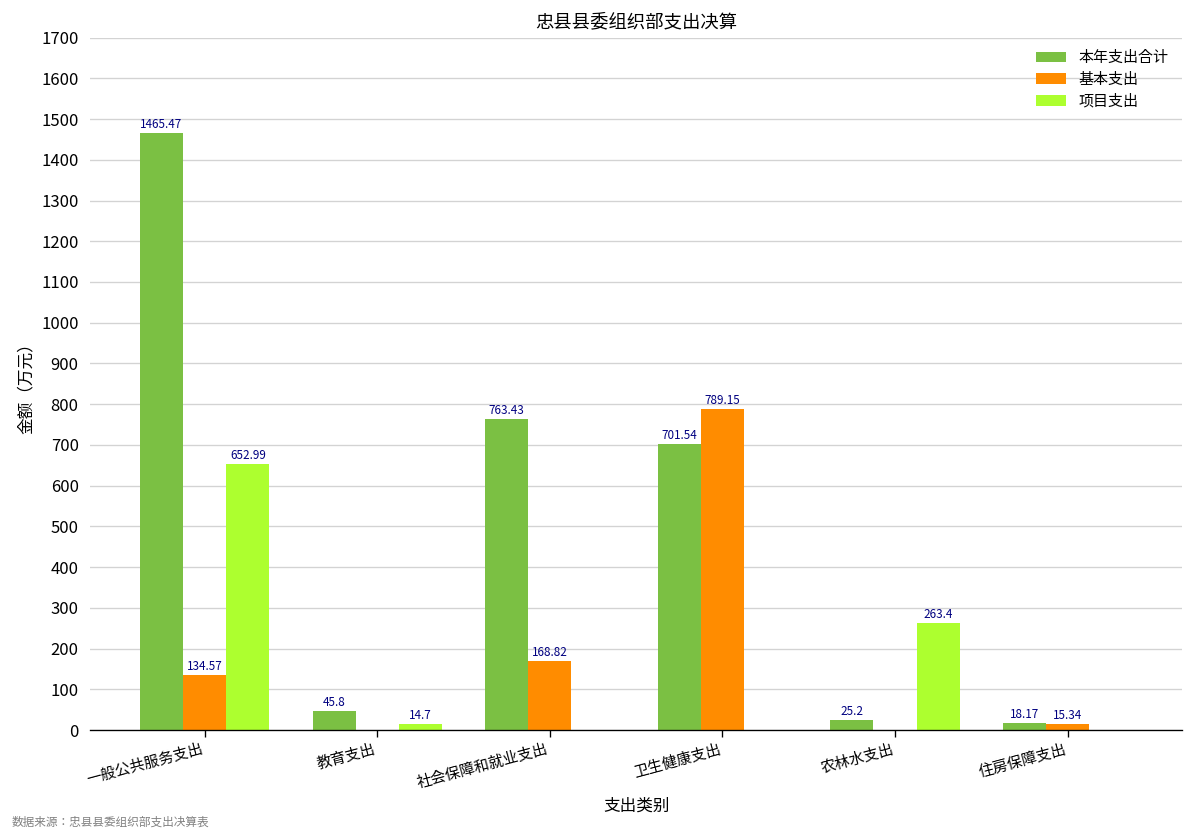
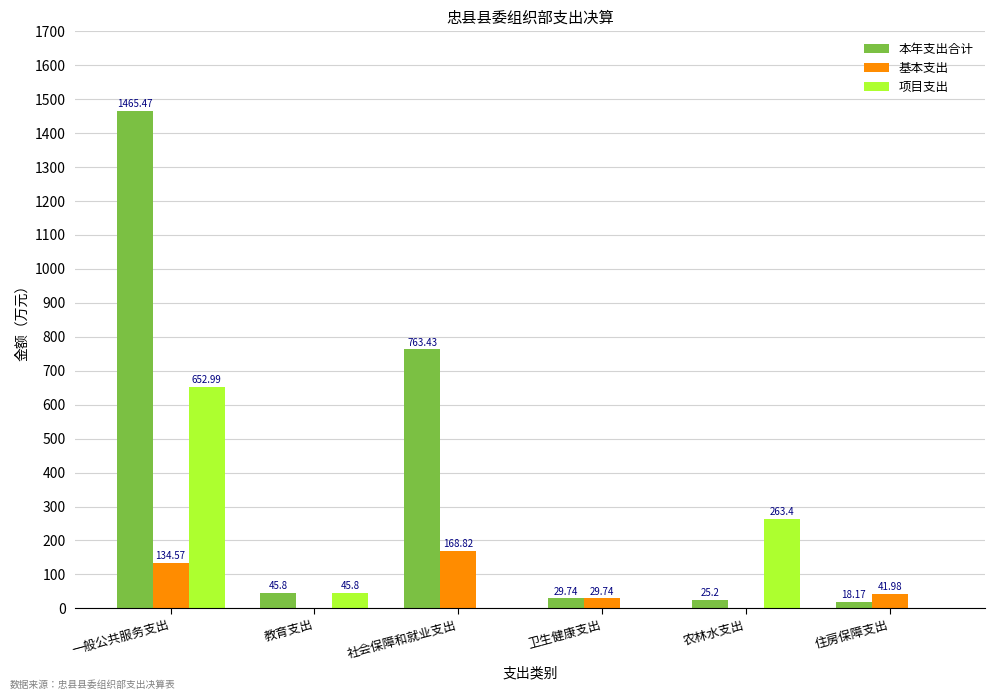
  {
    "本年支出合计": {
      "一般公共服务支出": 1465.47,
      "教育支出": 45.8,
      "社会保障和就业支出": 763.43,
-     "卫生健康支出": 701.54,
+     "卫生健康支出": 29.74,
      "农林水支出": 25.2,
      "住房保障支出": 18.17
    },
    "基本支出": {
      "一般公共服务支出": 134.57,
      "社会保障和就业支出": 168.82,
-     "卫生健康支出": 789.15,
-     "住房保障支出": 15.34
+     "卫生健康支出": 29.74,
+     "住房保障支出": 41.98
    },
    "项目支出": {
      "一般公共服务支出": 652.99,
-     "教育支出": 14.7,
+     "教育支出": 45.8,
      "农林水支出": 263.4
    }
  }
